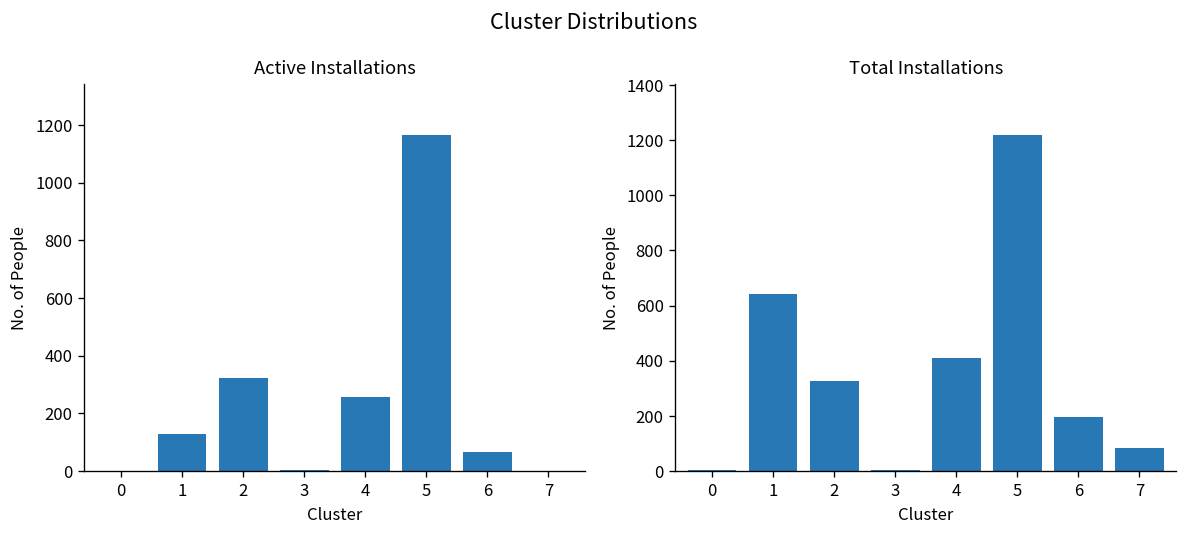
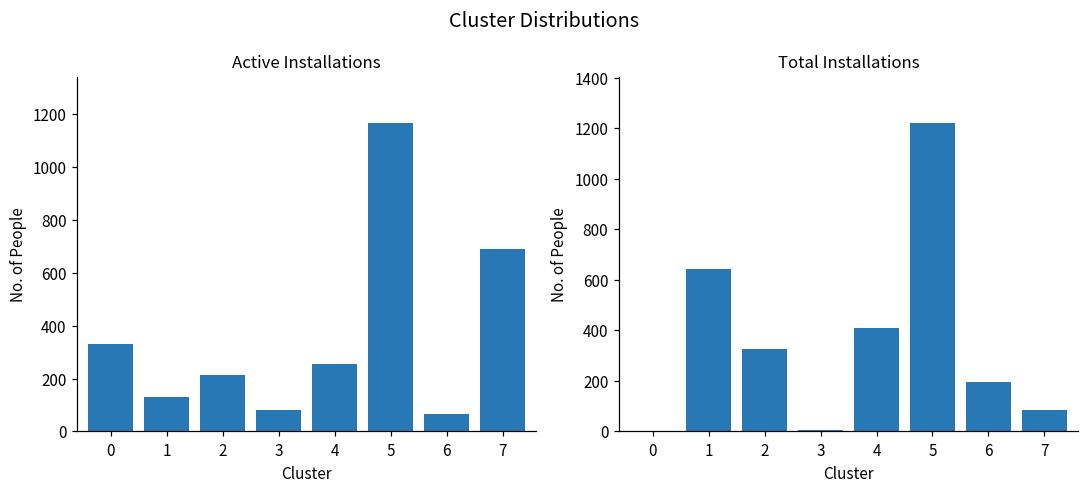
  {
    "Active Installations": {
-     "0": 0,
+     "0": 330,
      "1": 130,
-     "2": 320,
-     "3": 10,
+     "2": 210,
+     "3": 80,
      "4": 260,
      "5": 1170,
      "6": 70,
-     "7": 0
+     "7": 690
    },
    "Total Installations": {
      "1": 640,
      "2": 330,
      "4": 410,
      "5": 1220,
      "6": 200,
      "7": 80
    }
  }
